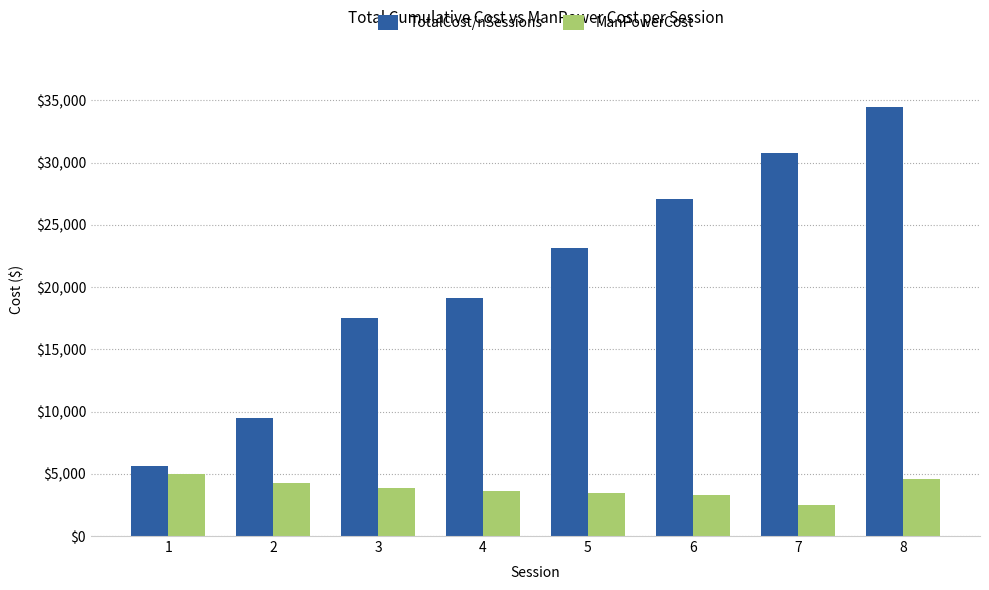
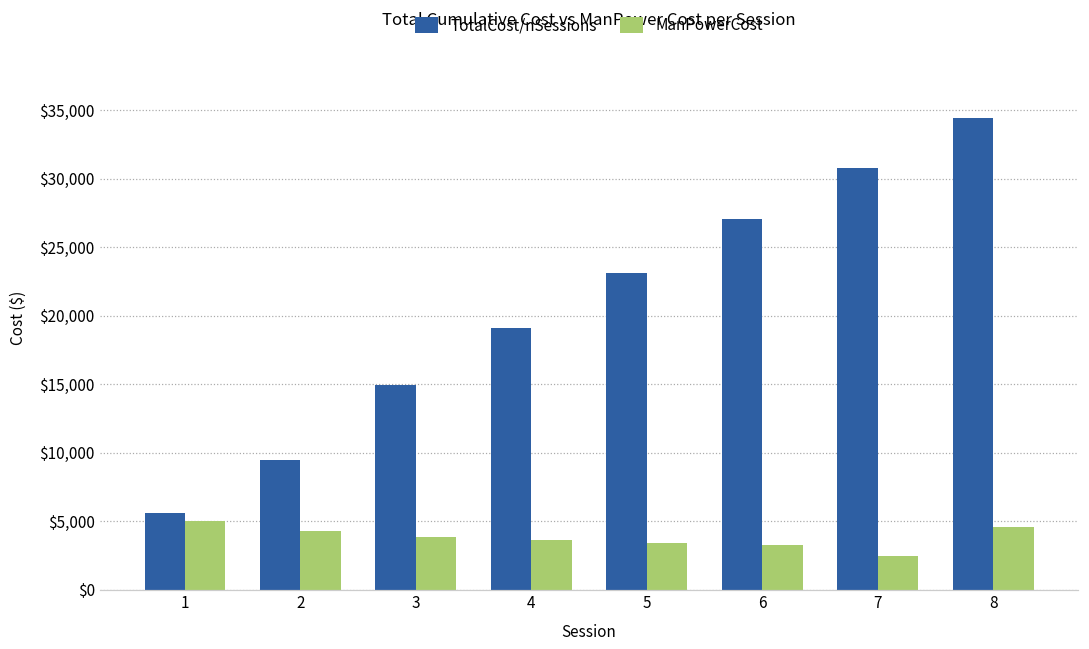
  {
    "TotalCost/nSessions": {
      "1": "$5,600",
      "2": "$9,500",
-     "3": "$17,600",
+     "3": "$14,900",
      "4": "$19,100",
      "5": "$23,200",
      "6": "$27,000",
      "7": "$30,800",
      "8": "$34,500"
    },
    "ManPowerCost": {
      "1": "$5,000",
      "2": "$4,300",
      "3": "$3,900",
      "4": "$3,600",
      "5": "$3,400",
      "6": "$3,300",
      "7": "$2,500",
      "8": "$4,600"
    }
  }
